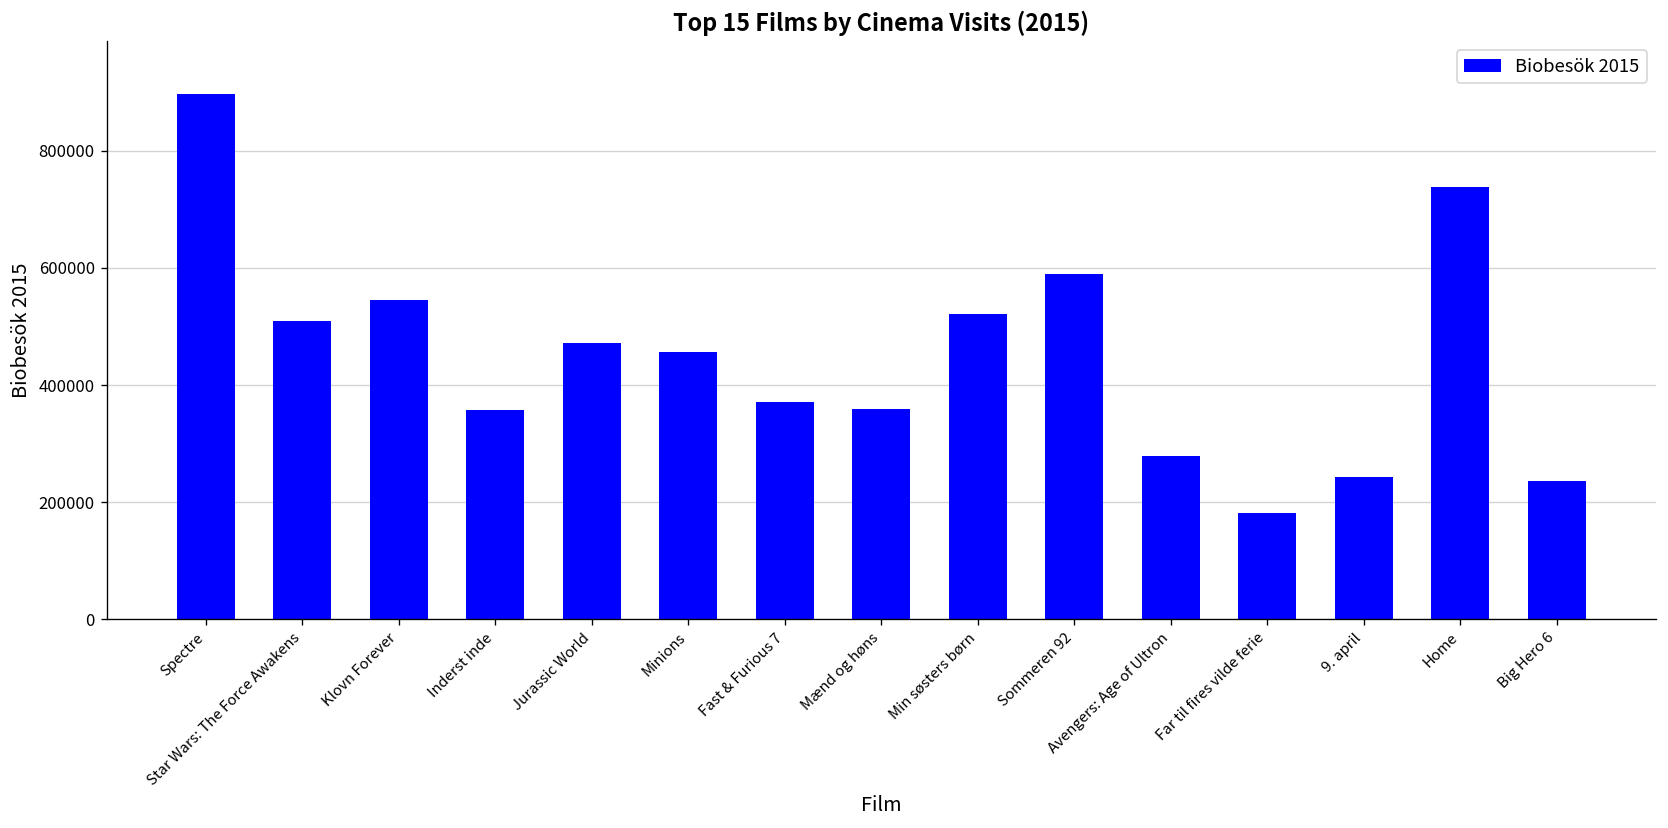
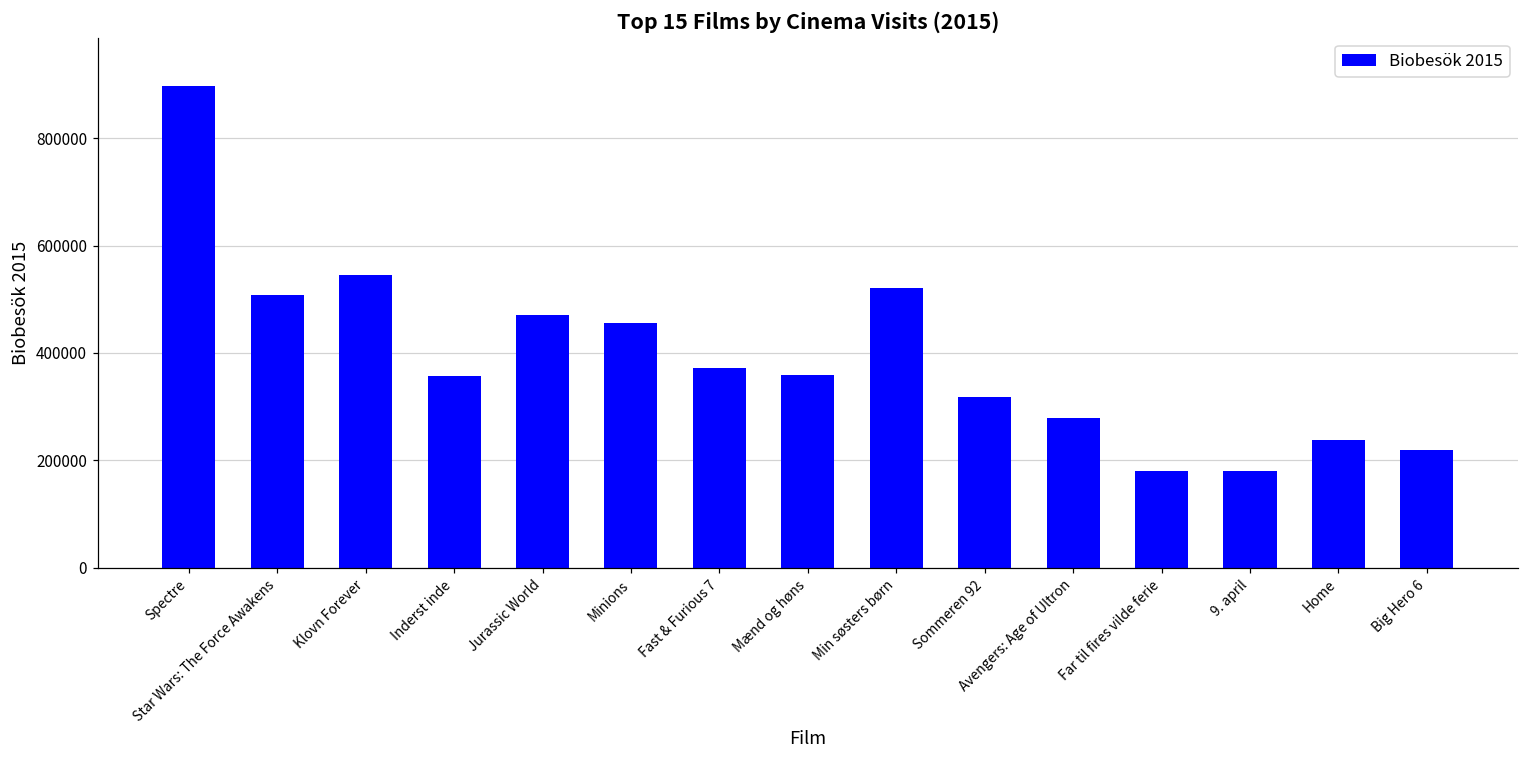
  {
    "Spectre": 900000,
    "Star Wars: The Force Awakens": 510000,
    "Klovn Forever": 540000,
    "Inderst inde": 360000,
    "Jurassic World": 470000,
    "Minions": 460000,
    "Fast & Furious 7": 370000,
    "Mænd og høns": 360000,
    "Min søsters børn": 520000,
-   "Sommeren 92": 590000,
+   "Sommeren 92": 320000,
    "Avengers: Age of Ultron": 280000,
    "Far til fires vilde ferie": 180000,
-   "9. april": 240000,
-   "Home": 740000,
-   "Big Hero 6": 240000
+   "9. april": 180000,
+   "Home": 240000,
+   "Big Hero 6": 220000
  }
